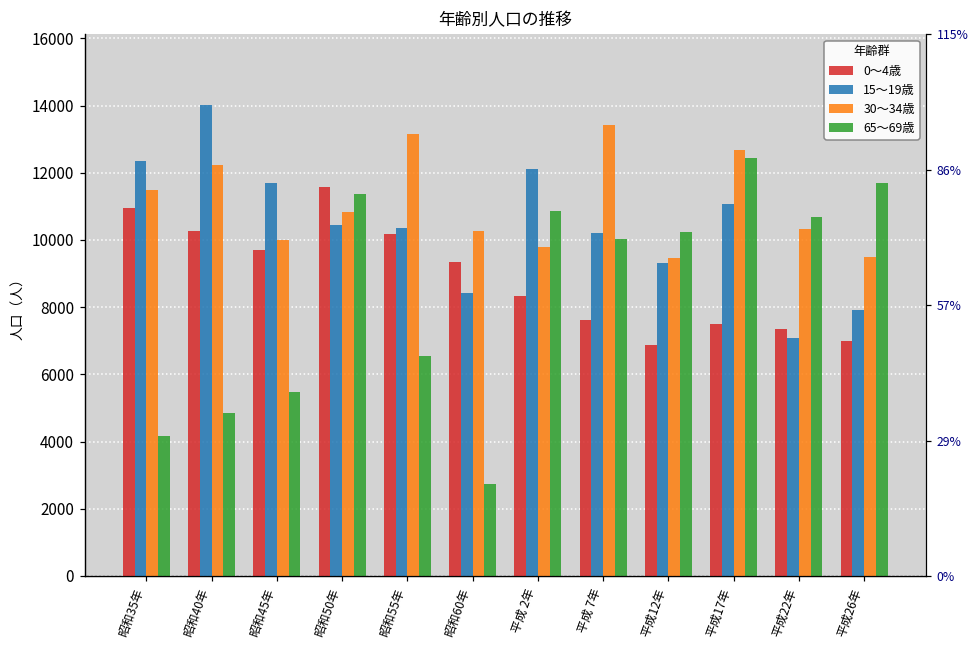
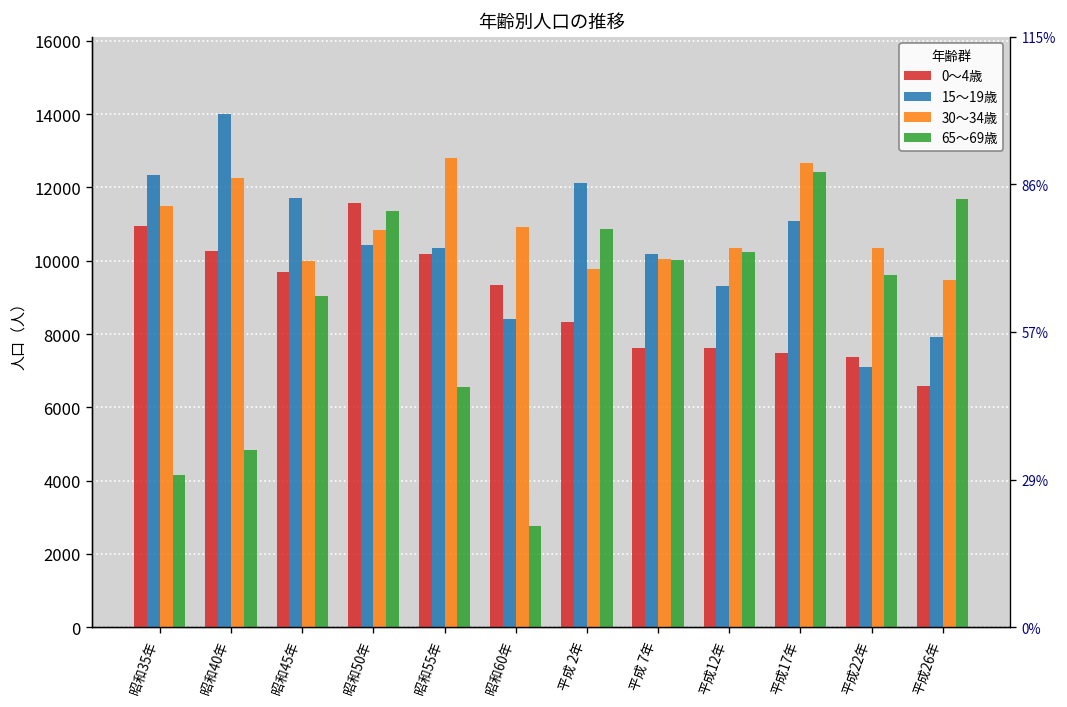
  {
    "0～4歳": {
      "昭和35年": 11000,
      "昭和40年": 10300,
      "昭和45年": 9700,
      "昭和50年": 11600,
      "昭和55年": 10200,
      "昭和60年": 9300,
      "平成 2年": 8300,
      "平成 7年": 7600,
-     "平成12年": 6900,
+     "平成12年": 7600,
      "平成17年": 7500,
      "平成22年": 7400,
-     "平成26年": 7000
+     "平成26年": 6600
    },
    "15～19歳": {
      "昭和35年": 12300,
      "昭和40年": 14000,
      "昭和45年": 11700,
      "昭和50年": 10400,
      "昭和55年": 10400,
      "昭和60年": 8400,
      "平成 2年": 12100,
      "平成 7年": 10200,
      "平成12年": 9300,
      "平成17年": 11100,
      "平成22年": 7100,
      "平成26年": 7900
    },
    "30～34歳": {
      "昭和35年": 11500,
      "昭和40年": 12200,
      "昭和45年": 10000,
      "昭和50年": 10800,
-     "昭和55年": 13200,
-     "昭和60年": 10300,
+     "昭和55年": 12800,
+     "昭和60年": 10900,
      "平成 2年": 9800,
-     "平成 7年": 13400,
-     "平成12年": 9500,
+     "平成 7年": 10100,
+     "平成12年": 10300,
      "平成17年": 12700,
      "平成22年": 10300,
      "平成26年": 9500
    },
    "65～69歳": {
      "昭和35年": 4200,
      "昭和40年": 4800,
-     "昭和45年": 5500,
+     "昭和45年": 9000,
      "昭和50年": 11400,
      "昭和55年": 6500,
      "昭和60年": 2800,
      "平成 2年": 10900,
      "平成 7年": 10000,
      "平成12年": 10200,
      "平成17年": 12400,
-     "平成22年": 10700,
+     "平成22年": 9600,
      "平成26年": 11700
    }
  }
